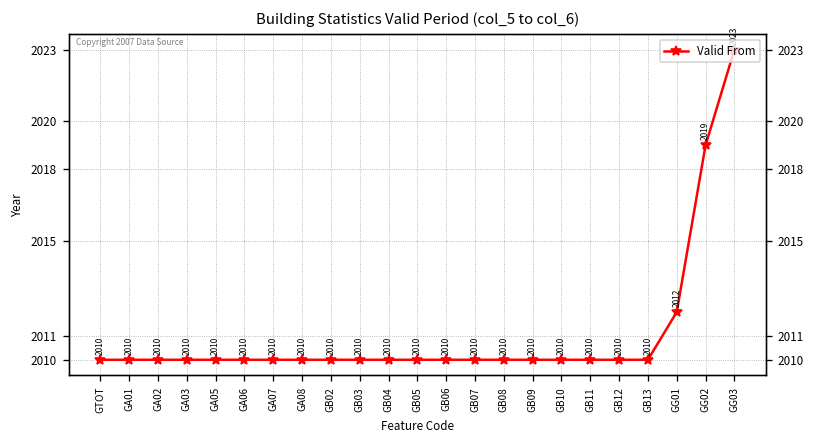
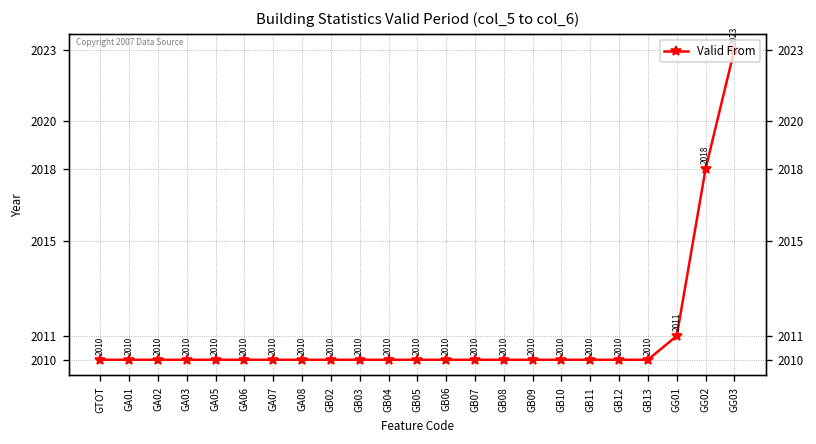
  {
    "GTOT": 2010,
    "GA01": 2010,
    "GA02": 2010,
    "GA03": 2010,
    "GA05": 2010,
    "GA06": 2010,
    "GA07": 2010,
    "GA08": 2010,
    "GB02": 2010,
    "GB03": 2010,
    "GB04": 2010,
    "GB05": 2010,
    "GB06": 2010,
    "GB07": 2010,
    "GB08": 2010,
    "GB09": 2010,
    "GB10": 2010,
    "GB11": 2010,
    "GB12": 2010,
    "GB13": 2010,
-   "GG01": 2012,
-   "GG02": 2019
+   "GG01": 2011,
+   "GG02": 2018
  }
